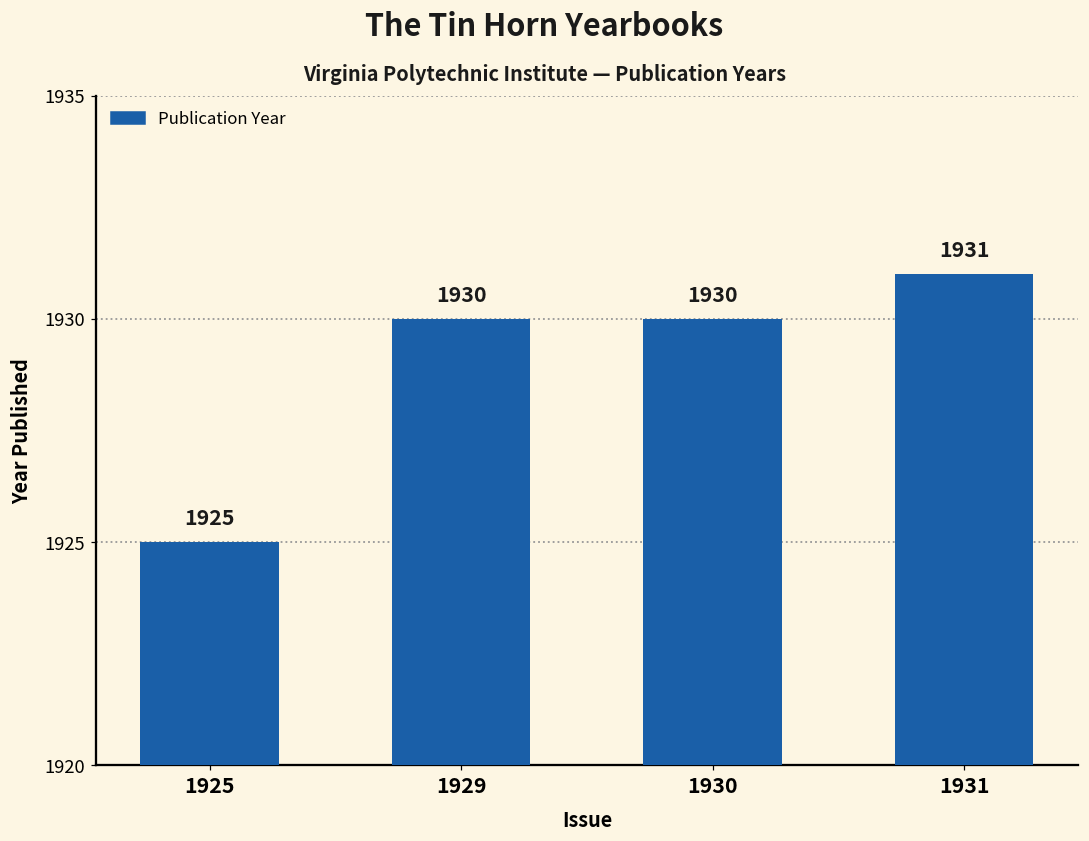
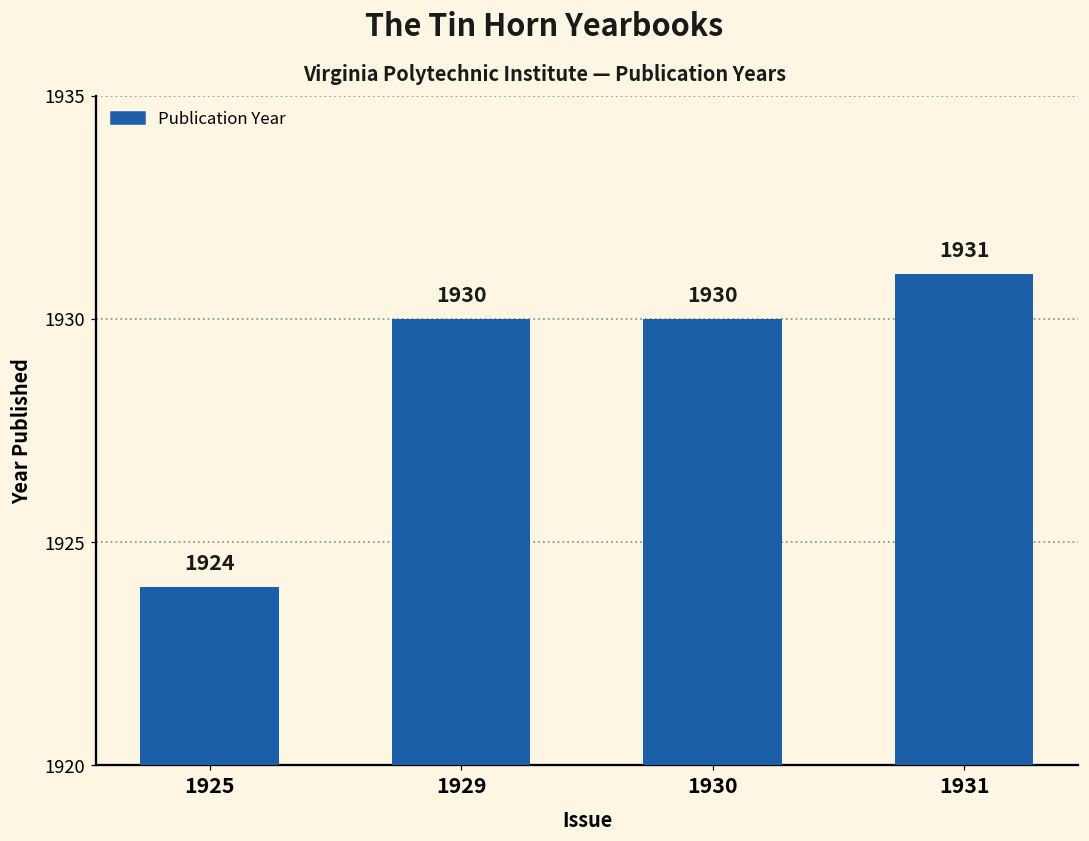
  {
-   "1925": 1925,
+   "1925": 1924,
    "1929": 1930,
    "1930": 1930,
    "1931": 1931
  }
